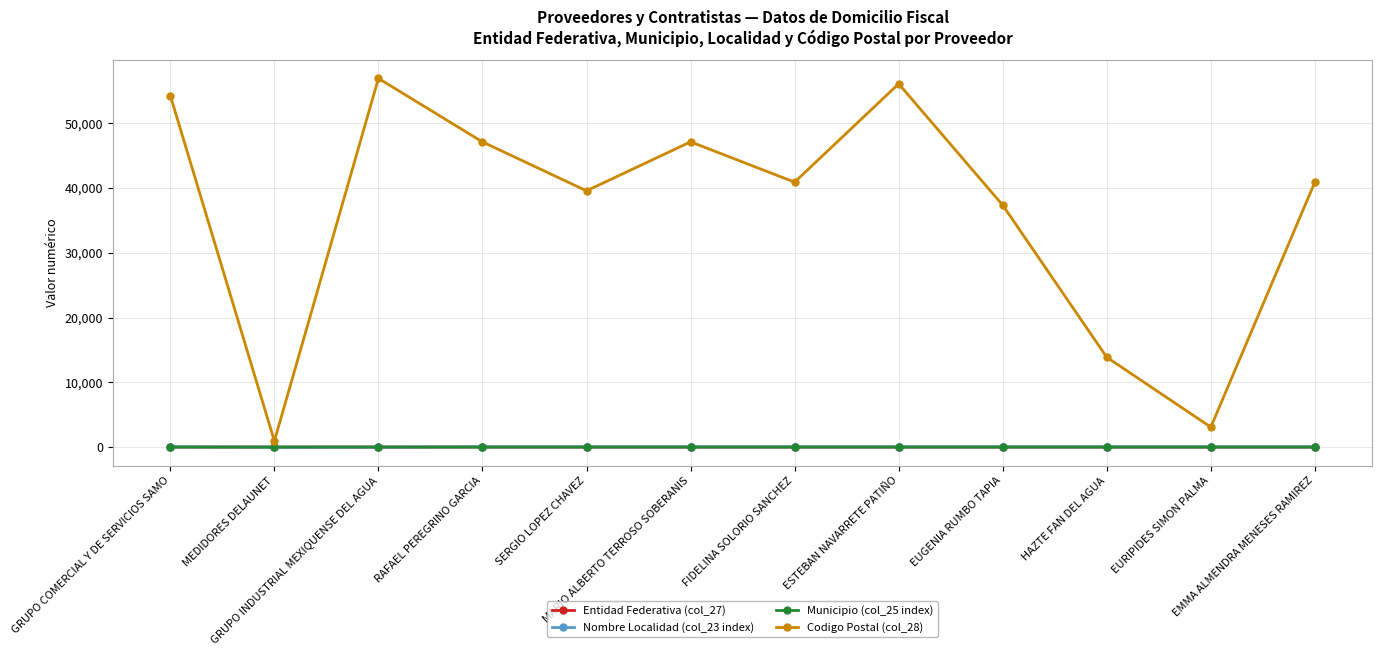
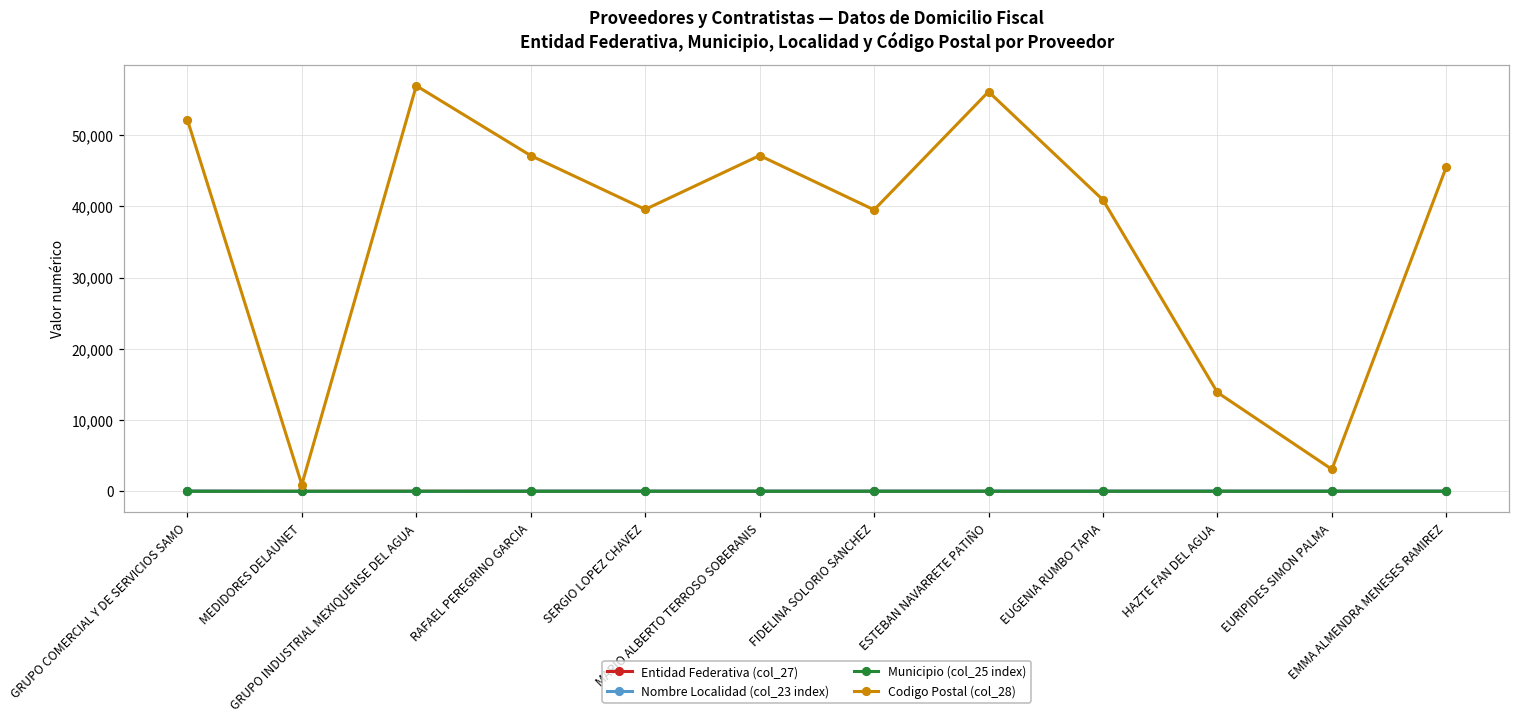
  {
    "Municipio (col_25 index)": {
      "GRUPO COMERCIAL Y DE SERVICIOS SAMO": "0",
      "MEDIDORES DELAUNET": "0",
      "GRUPO INDUSTRIAL MEXIQUENSE DEL AGUA": "0",
      "RAFAEL PEREGRINO GARCIA": "0",
      "SERGIO LOPEZ CHAVEZ": "0",
      "MARIO ALBERTO TERROSO SOBERANIS": "0",
      "FIDELINA SOLORIO SANCHEZ": "0",
      "ESTEBAN NAVARRETE PATIÑO": "0",
      "EUGENIA RUMBO TAPIA": "0",
      "HAZTE FAN DEL AGUA": "0",
      "EURIPIDES SIMON PALMA": "0",
      "EMMA ALMENDRA MENESES RAMIREZ": "0"
    },
    "Codigo Postal (col_28)": {
-     "GRUPO COMERCIAL Y DE SERVICIOS SAMO": "54,000",
+     "GRUPO COMERCIAL Y DE SERVICIOS SAMO": "52,000",
      "MEDIDORES DELAUNET": "1,000",
      "GRUPO INDUSTRIAL MEXIQUENSE DEL AGUA": "57,000",
      "RAFAEL PEREGRINO GARCIA": "47,000",
      "SERGIO LOPEZ CHAVEZ": "40,000",
      "MARIO ALBERTO TERROSO SOBERANIS": "47,000",
-     "FIDELINA SOLORIO SANCHEZ": "41,000",
+     "FIDELINA SOLORIO SANCHEZ": "39,000",
      "ESTEBAN NAVARRETE PATIÑO": "56,000",
-     "EUGENIA RUMBO TAPIA": "37,000",
+     "EUGENIA RUMBO TAPIA": "41,000",
      "HAZTE FAN DEL AGUA": "14,000",
      "EURIPIDES SIMON PALMA": "3,000",
-     "EMMA ALMENDRA MENESES RAMIREZ": "41,000"
+     "EMMA ALMENDRA MENESES RAMIREZ": "46,000"
    }
  }
